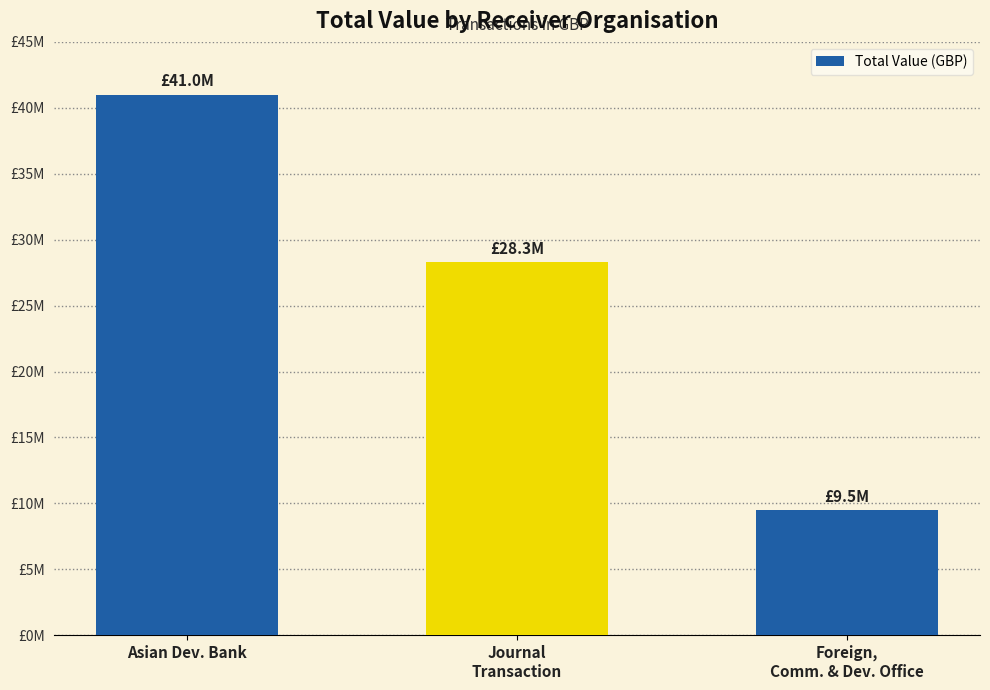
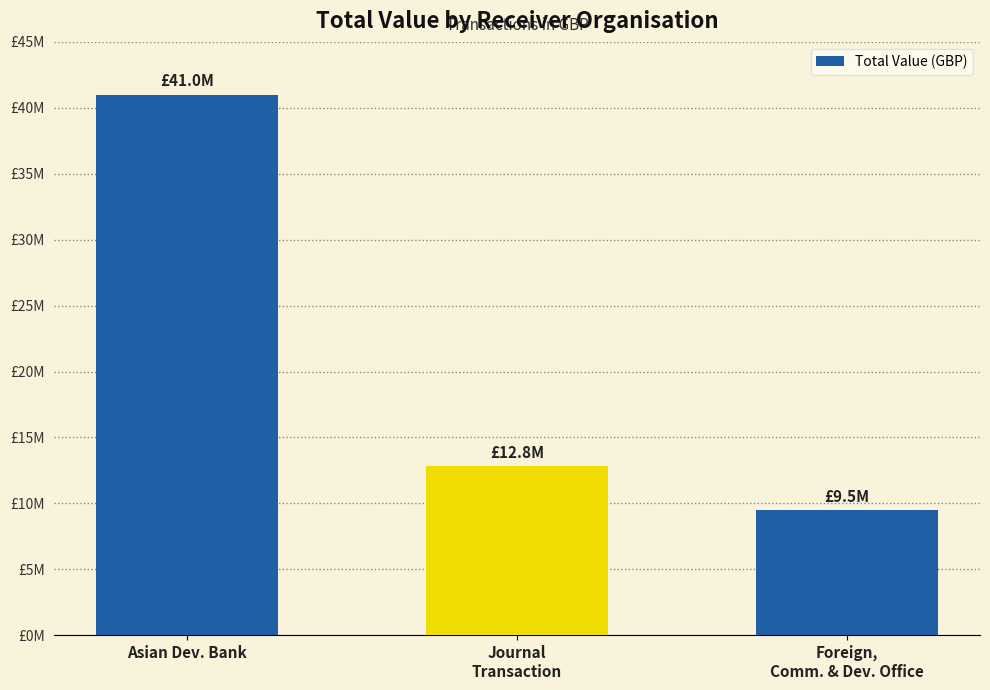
  {
    "Asian Dev. Bank": "£41.0M",
-   "Journal Transaction": "£28.3M",
+   "Journal Transaction": "£12.8M",
    "Foreign, Comm. & Dev. Office": "£9.5M"
  }
